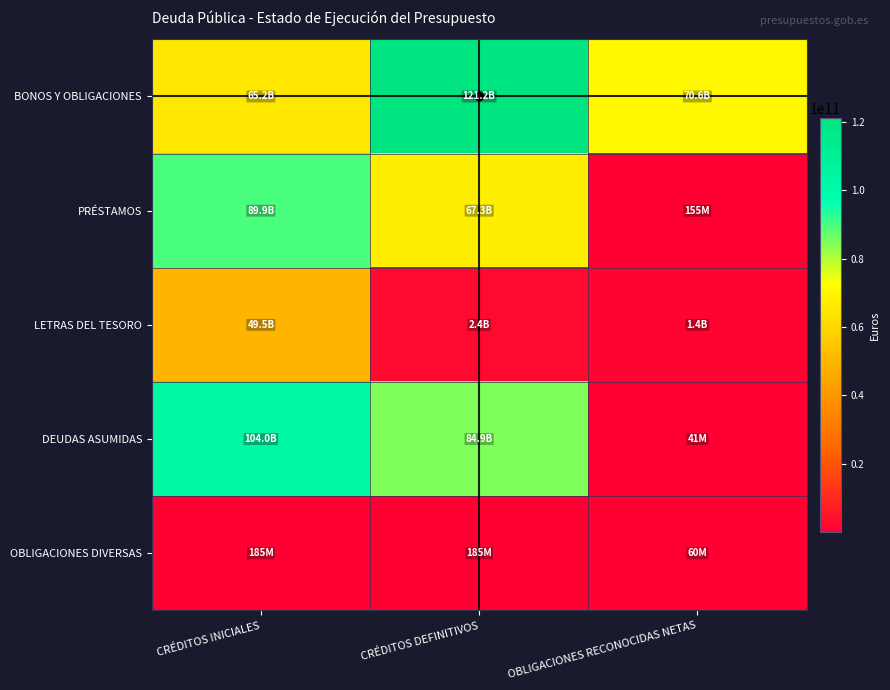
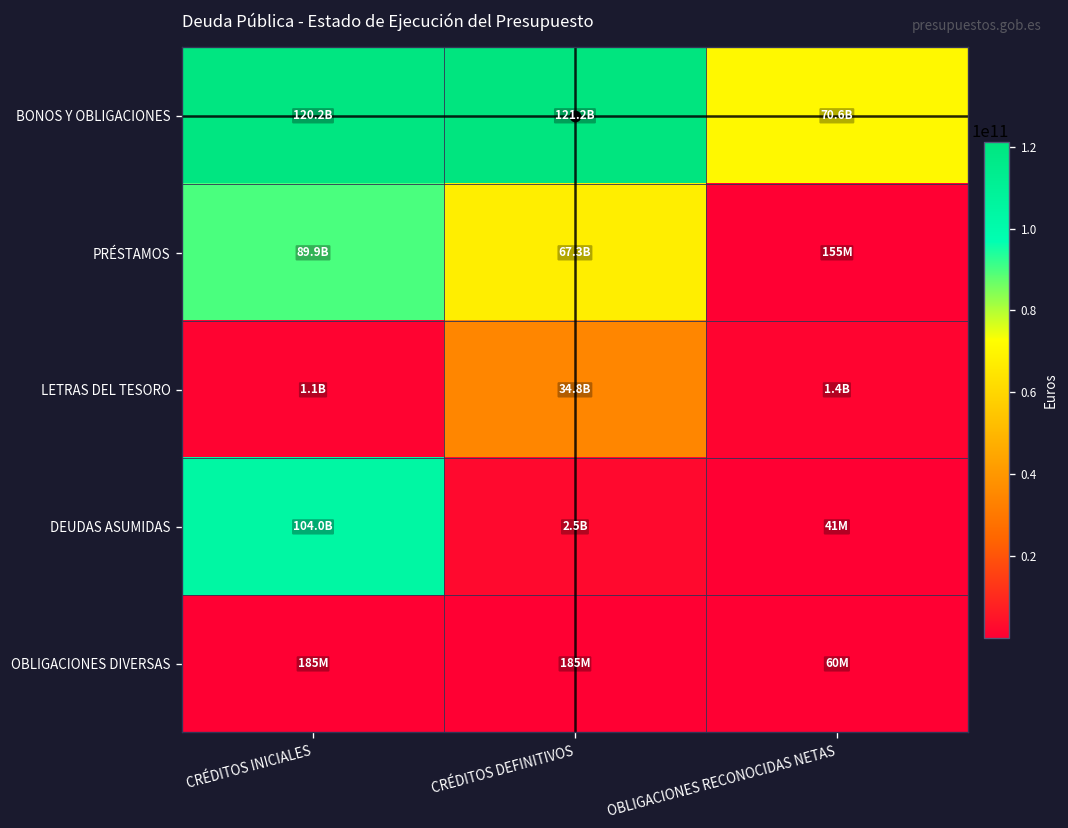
  {
    "BONOS Y OBLIGACIONES": {
-     "CRÉDITOS INICIALES": "65.2B"
+     "CRÉDITOS INICIALES": "120.2B"
    },
    "LETRAS DEL TESORO": {
-     "CRÉDITOS INICIALES": "49.5B",
-     "CRÉDITOS DEFINITIVOS": "2.4B"
+     "CRÉDITOS INICIALES": "1.1B",
+     "CRÉDITOS DEFINITIVOS": "34.8B"
    },
    "DEUDAS ASUMIDAS": {
-     "CRÉDITOS DEFINITIVOS": "84.9B"
+     "CRÉDITOS DEFINITIVOS": "2.5B"
    }
  }
